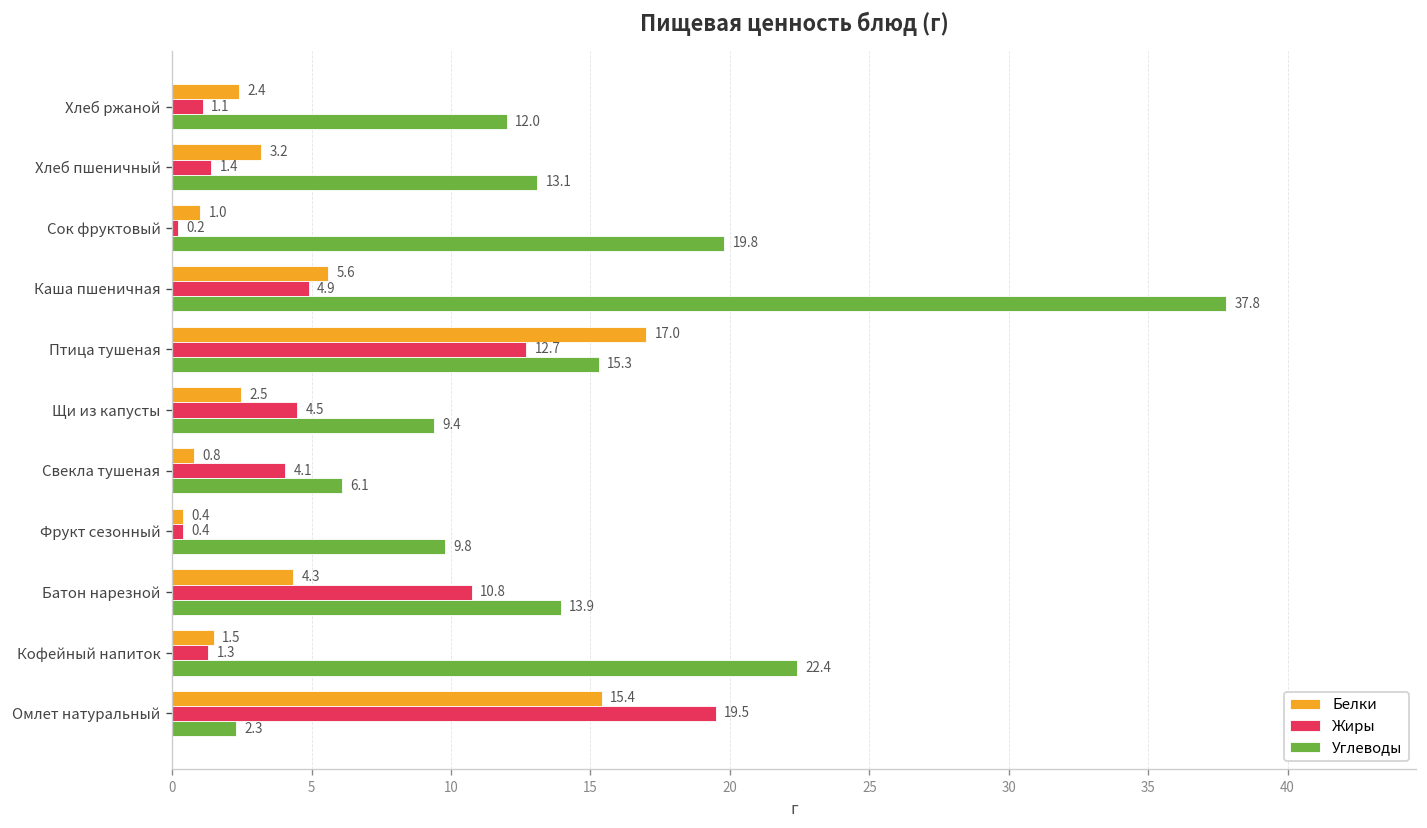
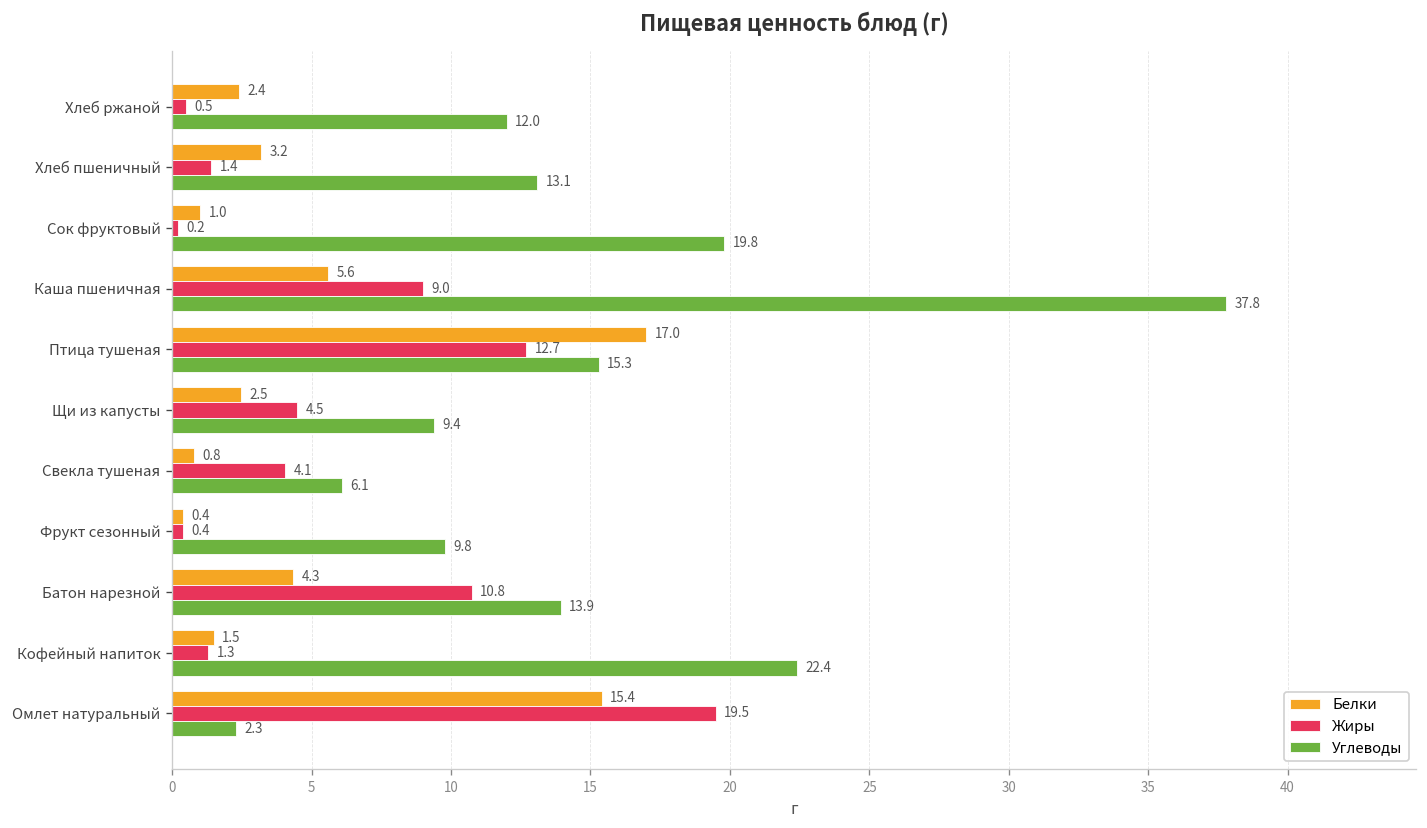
  {
    "Белки": {
      "Хлеб ржаной": 2.4,
      "Хлеб пшеничный": 3.2,
      "Сок фруктовый": 1.0,
      "Каша пшеничная": 5.6,
      "Птица тушеная": 17.0,
      "Щи из капусты": 2.5,
      "Свекла тушеная": 0.8,
      "Фрукт сезонный": 0.4,
      "Батон нарезной": 4.3,
      "Кофейный напиток": 1.5,
      "Омлет натуральный": 15.4
    },
    "Жиры": {
-     "Хлеб ржаной": 1.1,
+     "Хлеб ржаной": 0.5,
      "Хлеб пшеничный": 1.4,
      "Сок фруктовый": 0.2,
-     "Каша пшеничная": 4.9,
+     "Каша пшеничная": 9.0,
      "Птица тушеная": 12.7,
      "Щи из капусты": 4.5,
      "Свекла тушеная": 4.1,
      "Фрукт сезонный": 0.4,
      "Батон нарезной": 10.8,
      "Кофейный напиток": 1.3,
      "Омлет натуральный": 19.5
    },
    "Углеводы": {
      "Хлеб ржаной": 12.0,
      "Хлеб пшеничный": 13.1,
      "Сок фруктовый": 19.8,
      "Каша пшеничная": 37.8,
      "Птица тушеная": 15.3,
      "Щи из капусты": 9.4,
      "Свекла тушеная": 6.1,
      "Фрукт сезонный": 9.8,
      "Батон нарезной": 13.9,
      "Кофейный напиток": 22.4,
      "Омлет натуральный": 2.3
    }
  }
